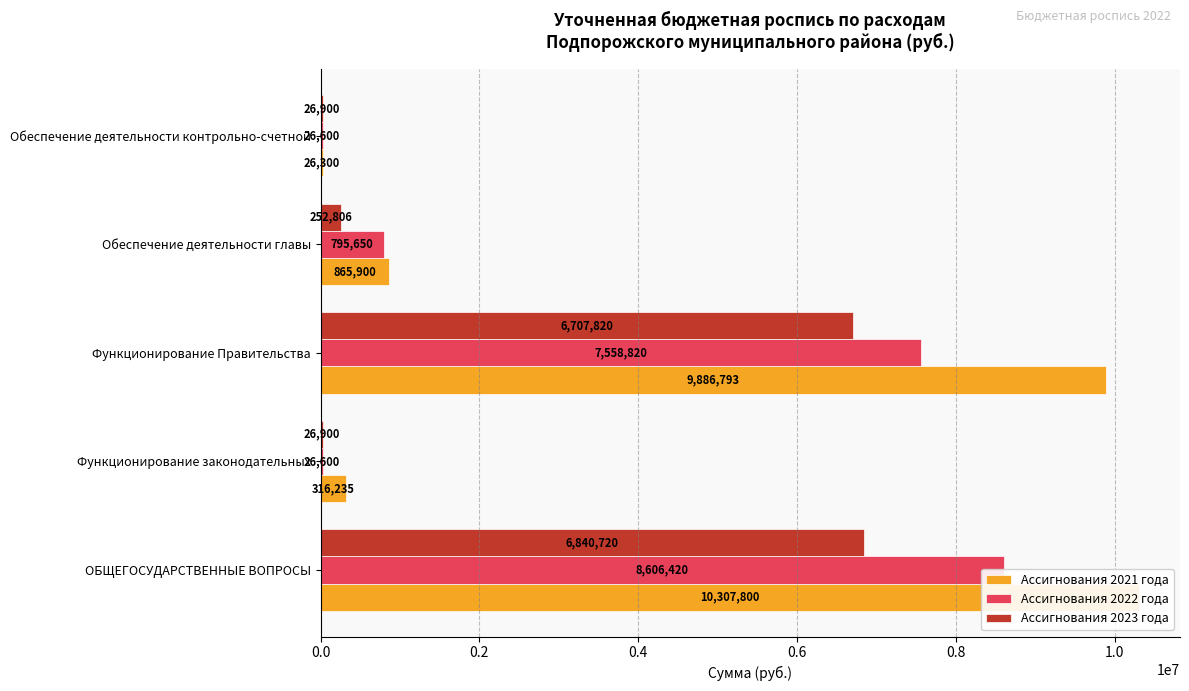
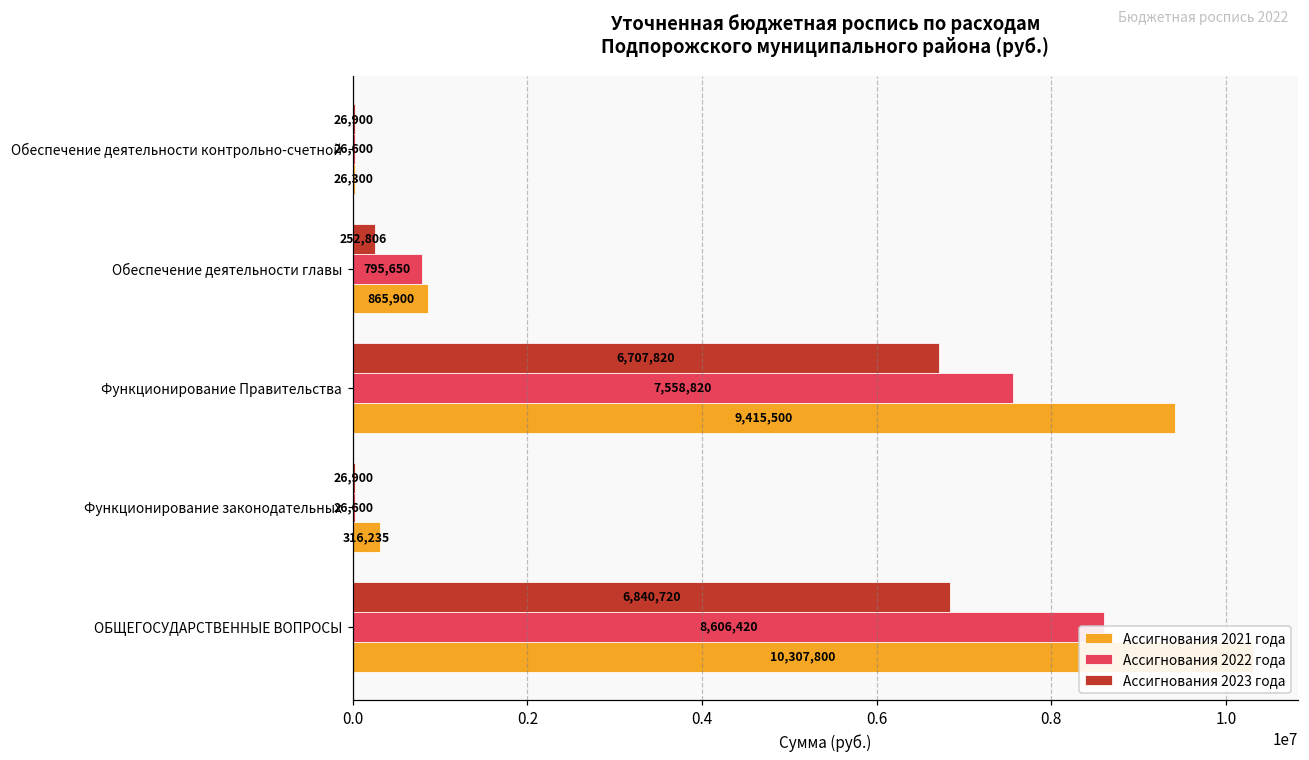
  {
    "Ассигнования 2021 года": {
      "Обеспечение деятельности контрольно-счетной": "26,300",
      "Обеспечение деятельности главы": "865,900",
-     "Функционирование Правительства": "9,886,793",
+     "Функционирование Правительства": "9,415,500",
      "Функционирование законодательных": "316,235"
    },
    "Ассигнования 2022 года": {
      "Обеспечение деятельности контрольно-счетной": "26,600",
      "Обеспечение деятельности главы": "795,650",
      "Функционирование Правительства": "7,558,820",
      "Функционирование законодательных": "26,600"
    },
    "Ассигнования 2023 года": {
      "Обеспечение деятельности контрольно-счетной": "26,900",
      "Обеспечение деятельности главы": "252,806",
      "Функционирование Правительства": "6,707,820",
      "Функционирование законодательных": "26,900",
      "ОБЩЕГОСУДАРСТВЕННЫЕ ВОПРОСЫ": "6,840,720"
    }
  }
